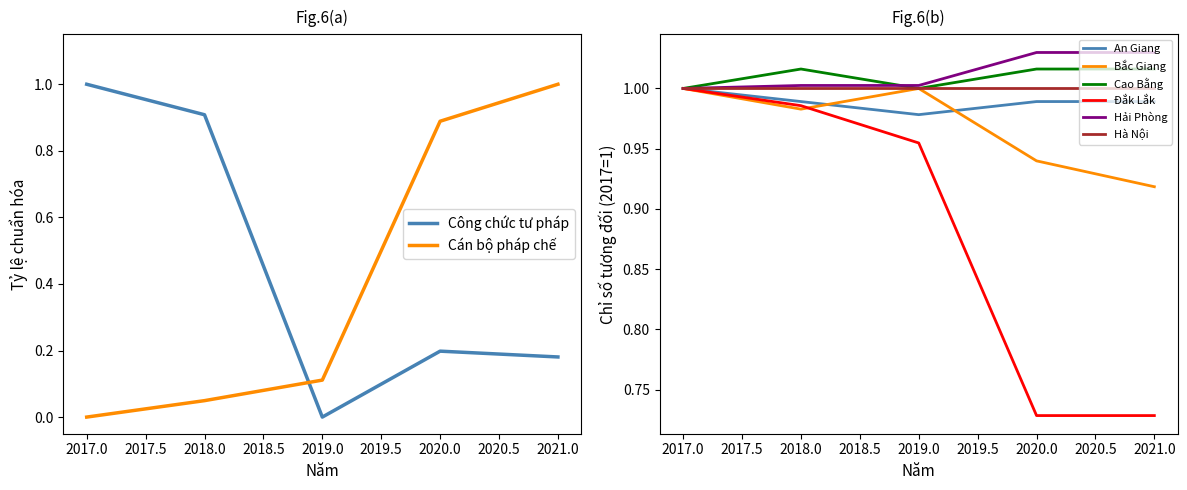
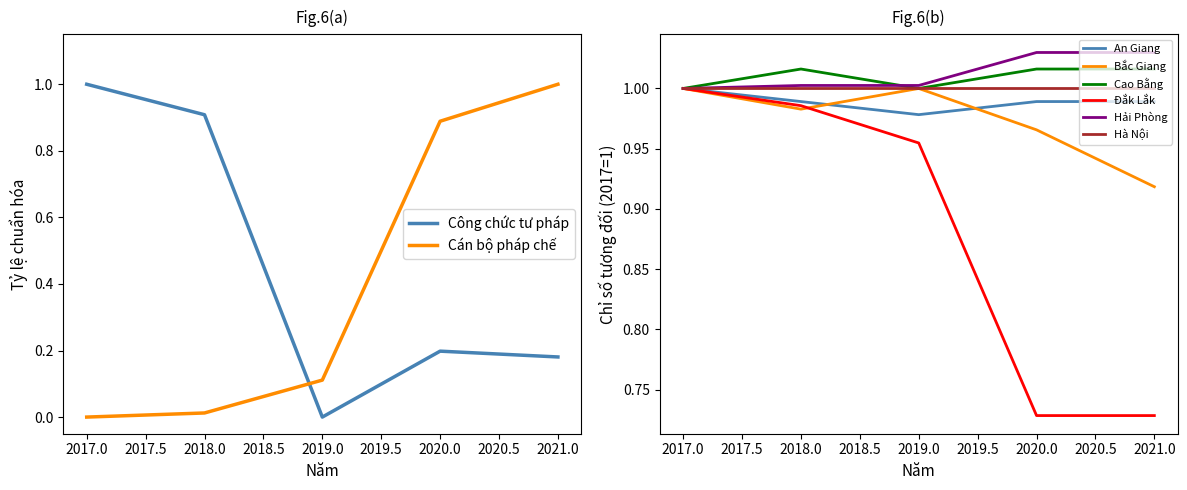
  {
    "Fig.6(a)": {
      "Công chức tư pháp": {
        "2017.0": 1.00,
        "2018.0": 0.91,
        "2019.0": 0.00,
        "2020.0": 0.20,
        "2021.0": 0.18
      },
      "Cán bộ pháp chế": {
        "2017.0": 0.00,
-       "2018.0": 0.05,
+       "2018.0": 0.01,
        "2019.0": 0.11,
        "2020.0": 0.89,
        "2021.0": 1.00
      }
    },
    "Fig.6(b)": {
      "An Giang": {
        "2018.0": 0.989,
        "2019.0": 0.978,
        "2020.0": 0.989
      },
      "Bắc Giang": {
        "2018.0": 0.983,
-       "2020.0": 0.940,
+       "2020.0": 0.966,
        "2021.0": 0.918
      },
      "Cao Bằng": {
        "2018.0": 1.016,
        "2020.0": 1.016
      },
      "Đắk Lắk": {
        "2018.0": 0.986,
        "2019.0": 0.955,
        "2020.0": 0.729,
        "2021.0": 0.729
      },
      "Hải Phòng": {
        "2018.0": 1.002,
        "2019.0": 1.002,
        "2020.0": 1.030
      },
      "Hà Nội": {
        "2018.0": 1.000,
        "2020.0": 1.000
      }
    }
  }
